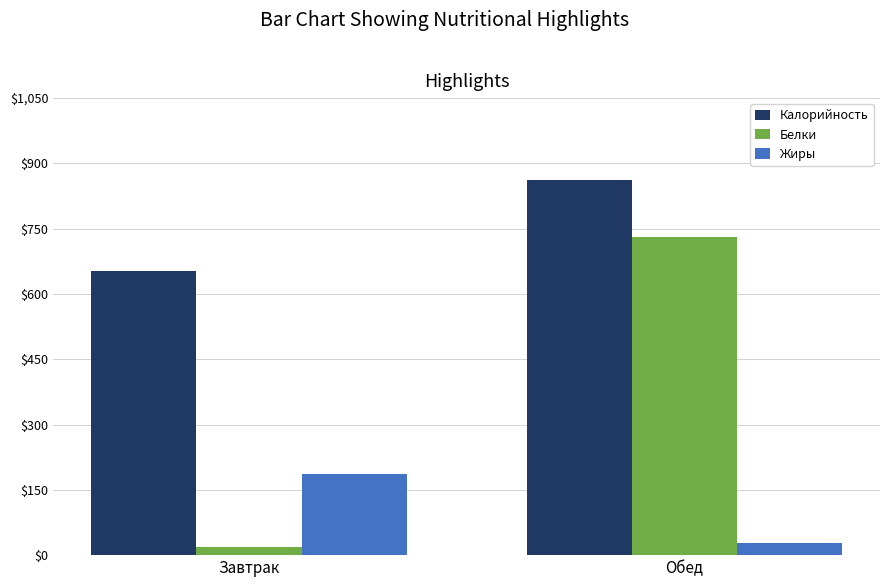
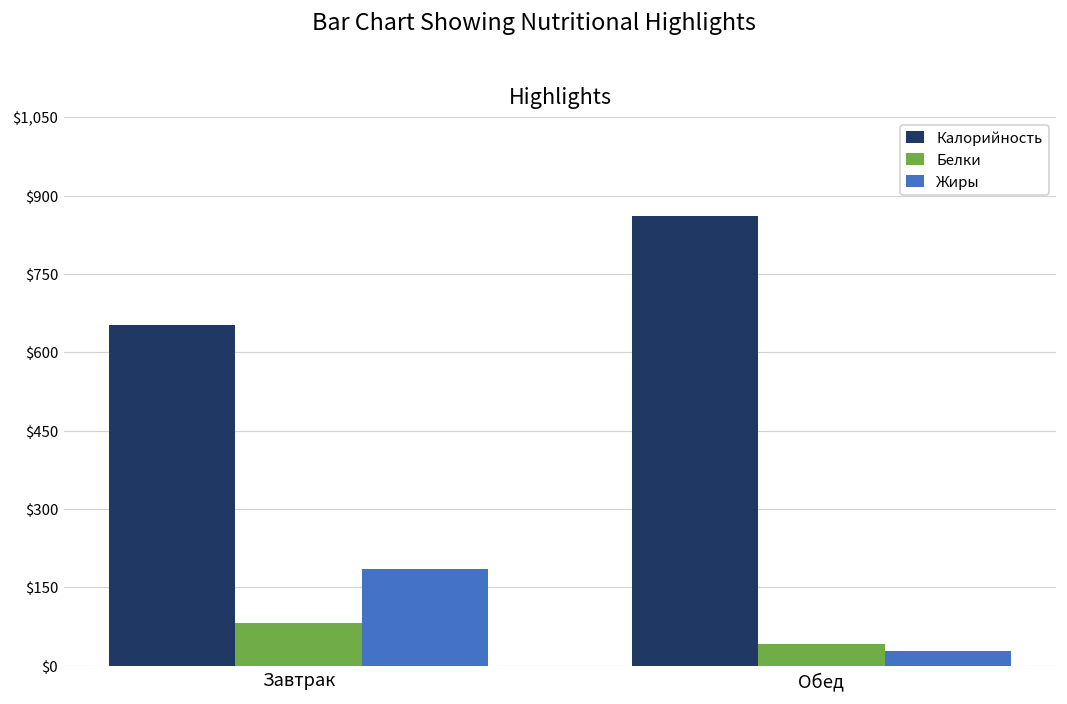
  {
    "Калорийность": {
      "Завтрак": "$650",
      "Обед": "$860"
    },
    "Белки": {
-     "Завтрак": "$20",
-     "Обед": "$730"
+     "Завтрак": "$80",
+     "Обед": "$40"
    },
    "Жиры": {
      "Завтрак": "$190",
      "Обед": "$30"
    }
  }
